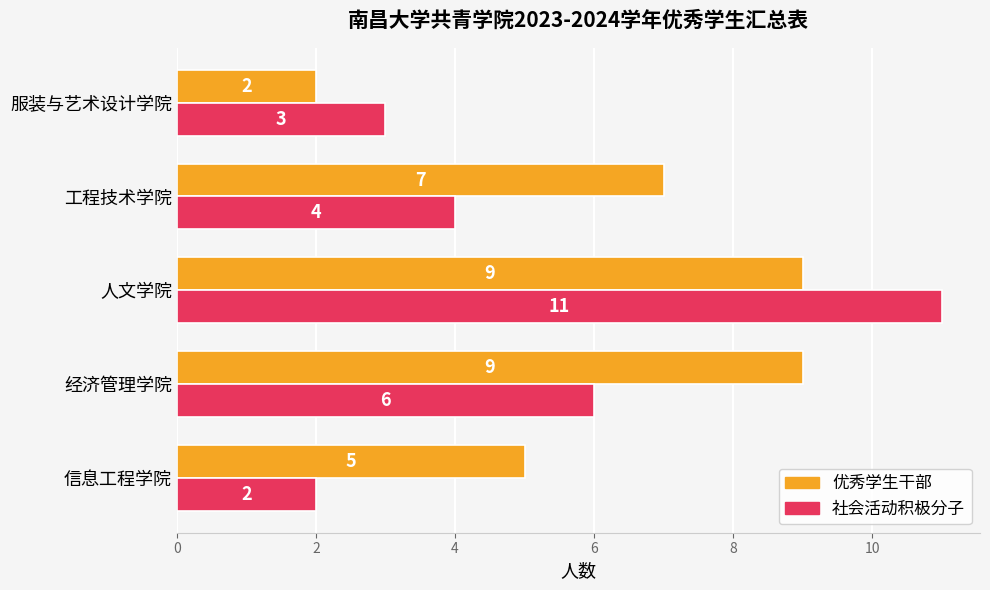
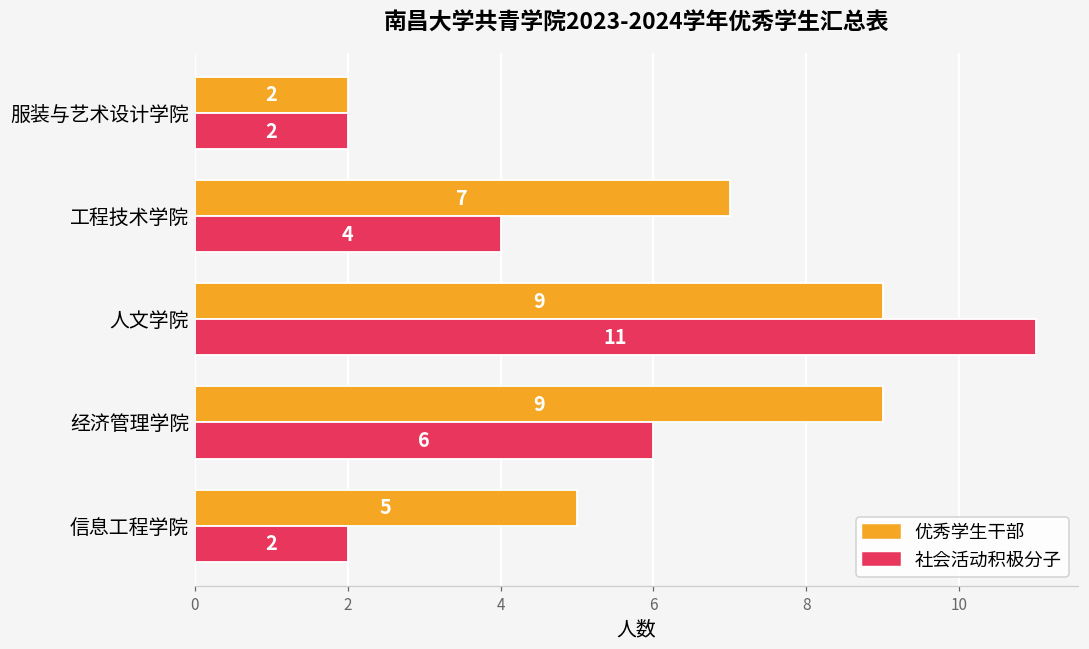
  {
    "优秀学生干部": {
      "服装与艺术设计学院": 2,
      "工程技术学院": 7,
      "人文学院": 9,
      "经济管理学院": 9,
      "信息工程学院": 5
    },
    "社会活动积极分子": {
-     "服装与艺术设计学院": 3,
+     "服装与艺术设计学院": 2,
      "工程技术学院": 4,
      "人文学院": 11,
      "经济管理学院": 6,
      "信息工程学院": 2
    }
  }
